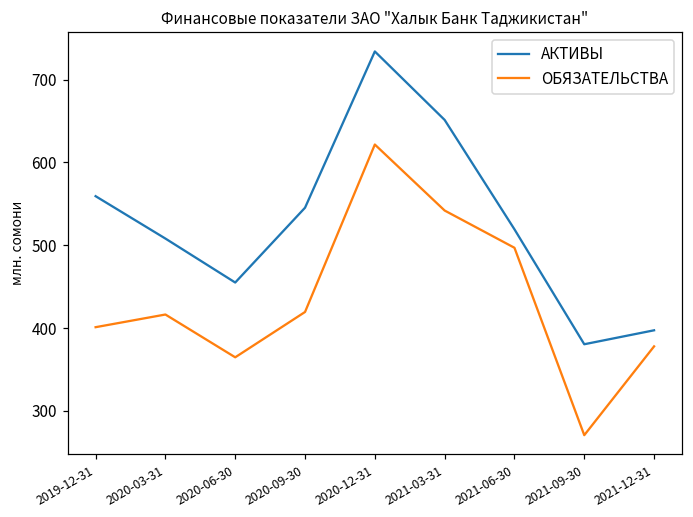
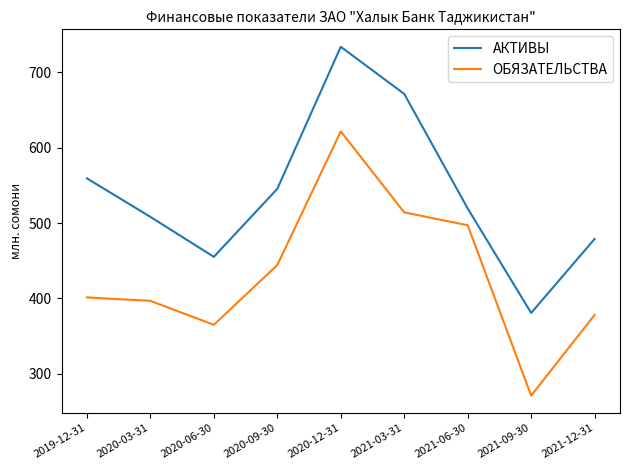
  {
    "АКТИВЫ": {
      "2019-12-31": 560,
      "2020-03-31": 510,
      "2020-06-30": 460,
      "2020-09-30": 550,
      "2020-12-31": 730,
-     "2021-03-31": 650,
+     "2021-03-31": 670,
      "2021-06-30": 520,
      "2021-09-30": 380,
-     "2021-12-31": 400
+     "2021-12-31": 480
    },
    "ОБЯЗАТЕЛЬСТВА": {
      "2019-12-31": 400,
-     "2020-03-31": 420,
+     "2020-03-31": 400,
      "2020-06-30": 360,
-     "2020-09-30": 420,
+     "2020-09-30": 440,
      "2020-12-31": 620,
-     "2021-03-31": 540,
+     "2021-03-31": 510,
      "2021-06-30": 500,
      "2021-09-30": 270,
      "2021-12-31": 380
    }
  }
